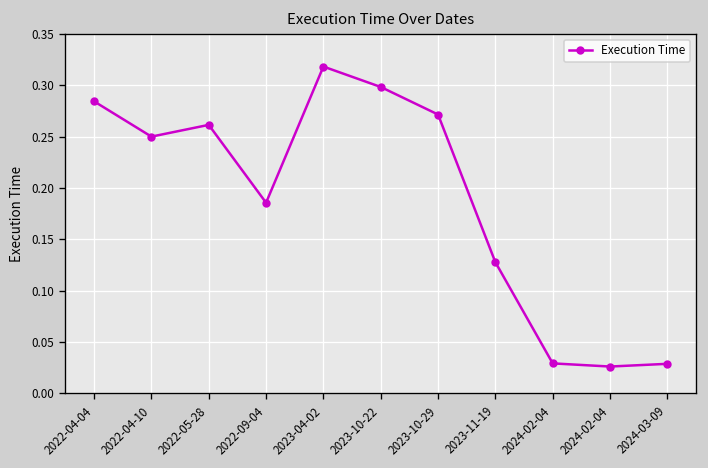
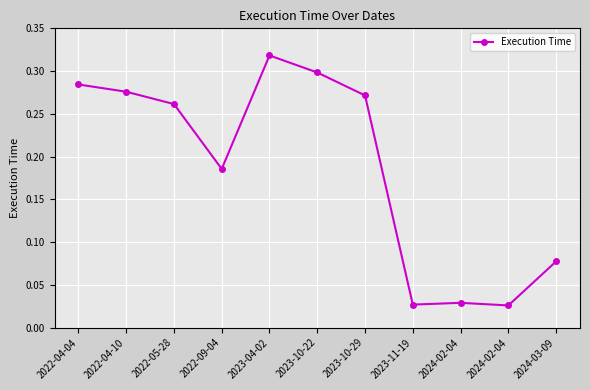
  {
    "2022-04-04": 0.28,
-   "2022-04-10": 0.25,
+   "2022-04-10": 0.28,
    "2022-05-28": 0.26,
    "2022-09-04": 0.19,
    "2023-04-02": 0.32,
    "2023-10-22": 0.30,
    "2023-10-29": 0.27,
-   "2023-11-19": 0.13,
-   "2024-03-09": 0.03
+   "2023-11-19": 0.03,
+   "2024-03-09": 0.08
  }
